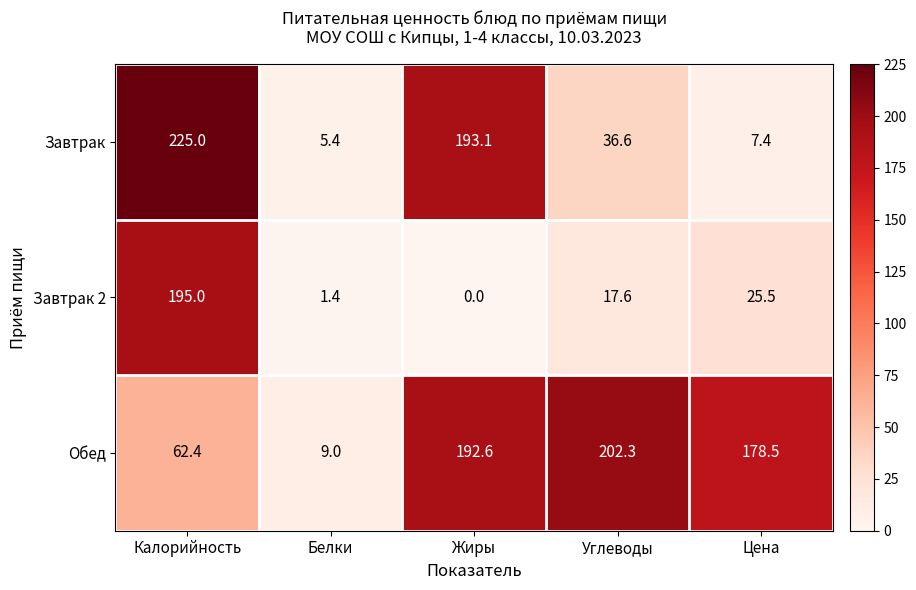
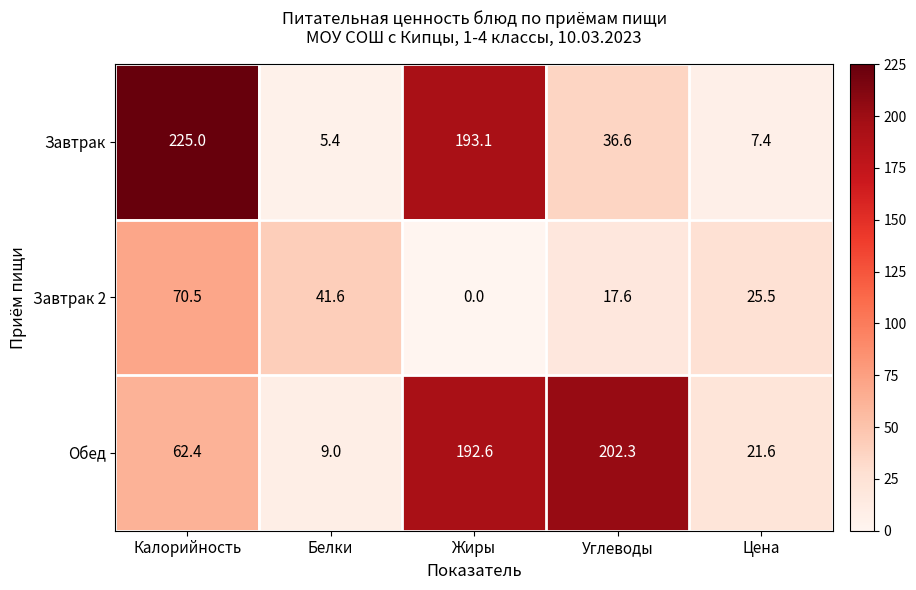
  {
    "Завтрак": {
      "Калорийность": 225.0,
      "Белки": 5.4,
      "Жиры": 193.1,
      "Углеводы": 36.6,
      "Цена": 7.4
    },
    "Завтрак 2": {
-     "Калорийность": 195.0,
-     "Белки": 1.4,
+     "Калорийность": 70.5,
+     "Белки": 41.6,
      "Жиры": 0.0,
      "Углеводы": 17.6,
      "Цена": 25.5
    },
    "Обед": {
      "Калорийность": 62.4,
      "Белки": 9.0,
      "Жиры": 192.6,
      "Углеводы": 202.3,
-     "Цена": 178.5
+     "Цена": 21.6
    }
  }
